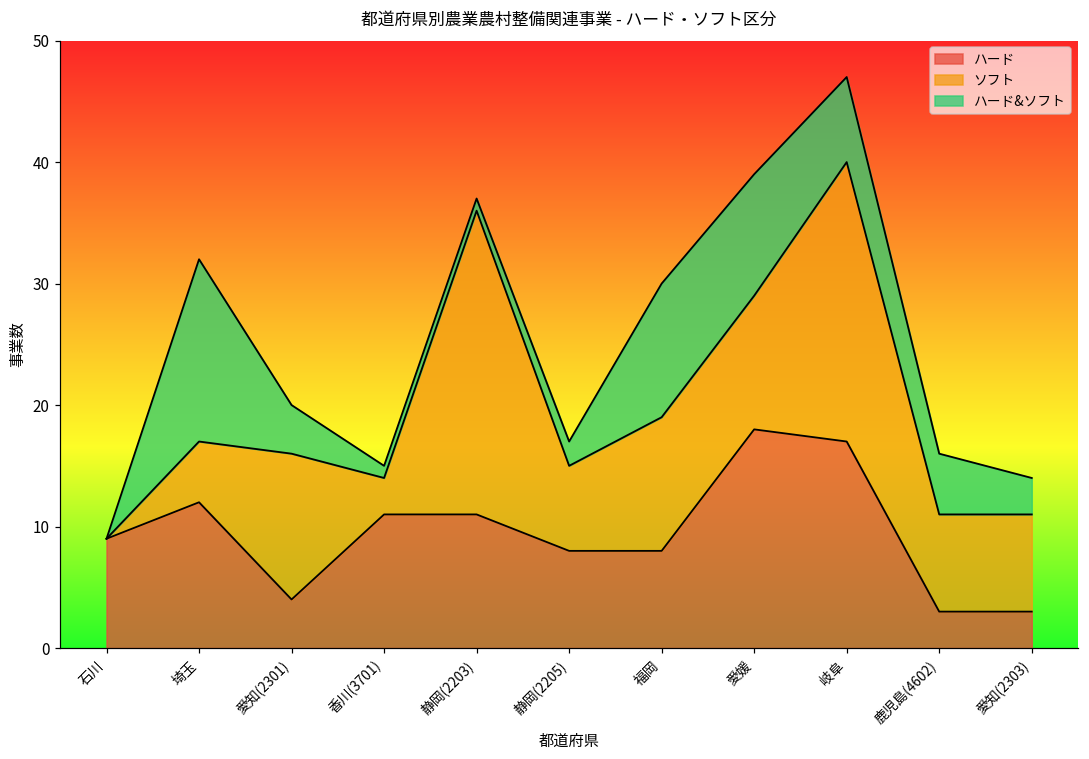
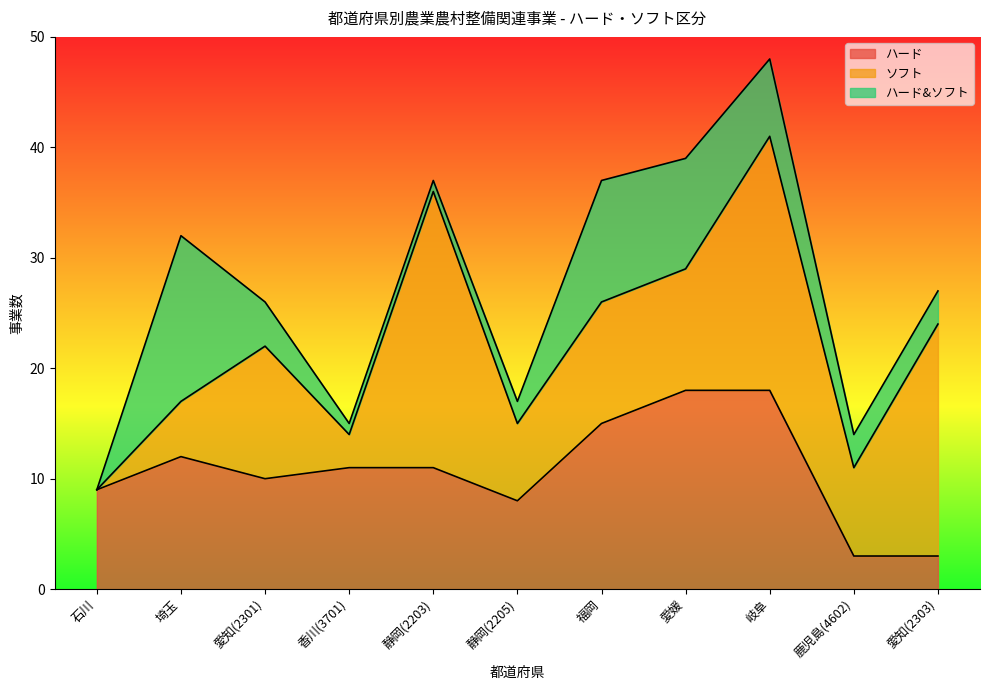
  {
    "ハード": {
      "埼玉": 12,
-     "愛知(2301)": 4,
+     "愛知(2301)": 10,
      "香川(3701)": 11,
      "静岡(2203)": 11,
      "静岡(2205)": 8,
-     "福岡": 8,
+     "福岡": 15,
      "愛媛": 18,
-     "岐阜": 17,
+     "岐阜": 18,
      "鹿児島(4602)": 3,
      "愛知(2303)": 3
    },
    "ソフト": {
      "埼玉": 5,
      "愛知(2301)": 12,
      "香川(3701)": 3,
      "静岡(2203)": 25,
      "静岡(2205)": 7,
      "福岡": 11,
      "愛媛": 11,
      "岐阜": 23,
      "鹿児島(4602)": 8,
-     "愛知(2303)": 8
+     "愛知(2303)": 21
    },
    "ハード&ソフト": {
      "埼玉": 15,
      "愛知(2301)": 4,
      "香川(3701)": 1,
      "静岡(2203)": 1,
      "静岡(2205)": 2,
      "福岡": 11,
      "愛媛": 10,
      "岐阜": 7,
-     "鹿児島(4602)": 5,
+     "鹿児島(4602)": 3,
      "愛知(2303)": 3
    }
  }
